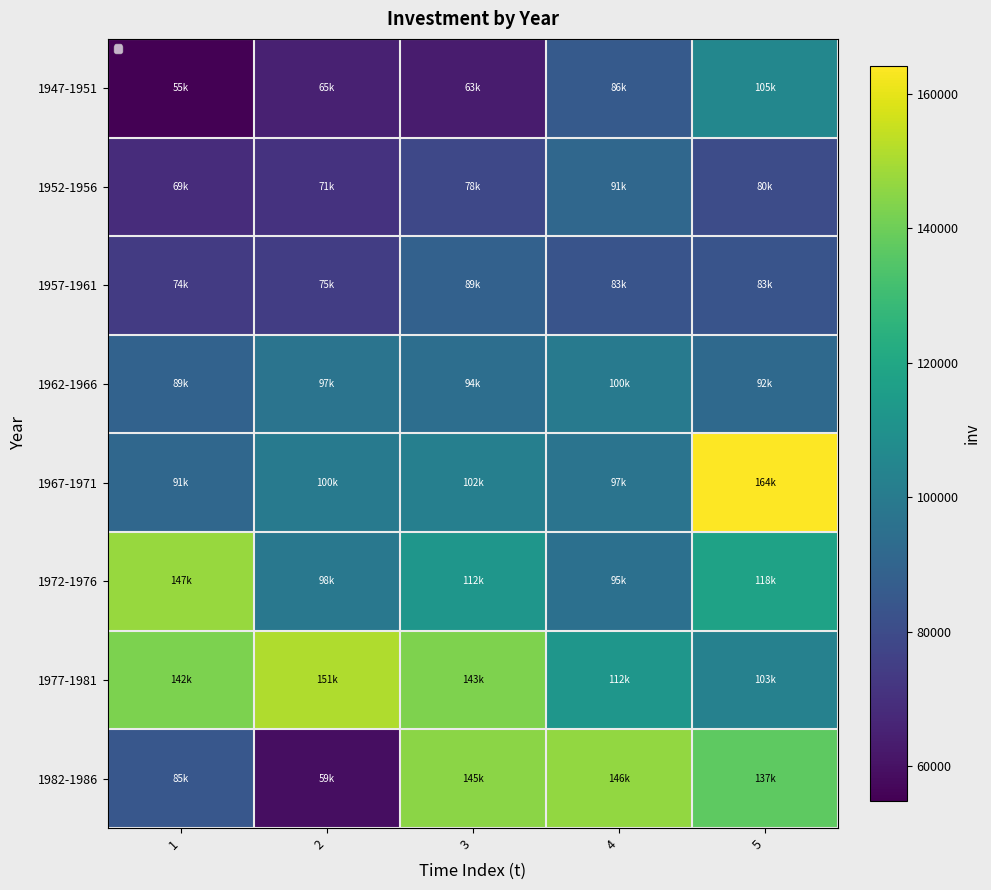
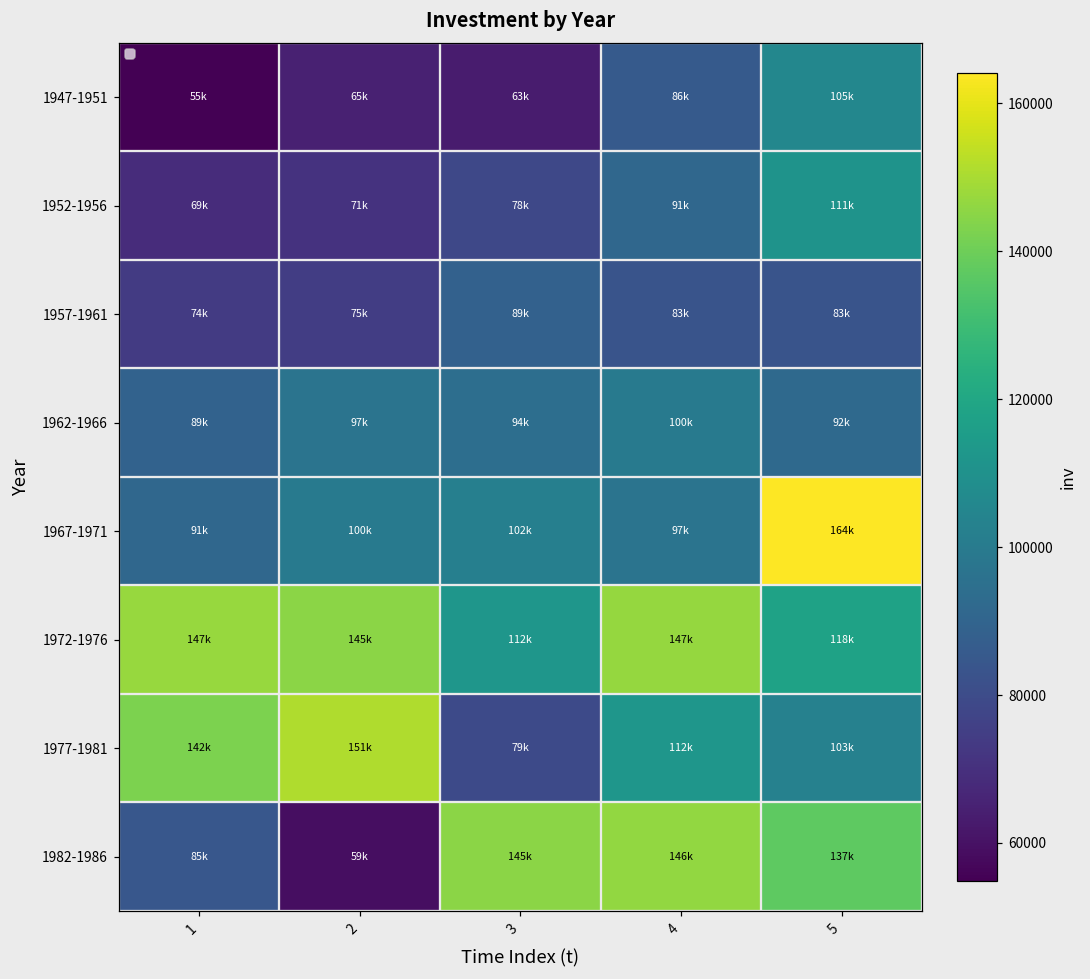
  {
    "1947-1951": {
      "1": "55k",
      "2": "65k",
      "3": "63k",
      "4": "86k",
      "5": "105k"
    },
    "1952-1956": {
      "1": "69k",
      "2": "71k",
      "3": "78k",
      "4": "91k",
-     "5": "80k"
+     "5": "111k"
    },
    "1957-1961": {
      "1": "74k",
      "2": "75k",
      "3": "89k",
      "4": "83k",
      "5": "83k"
    },
    "1962-1966": {
      "1": "89k",
      "2": "97k",
      "3": "94k",
      "4": "100k",
      "5": "92k"
    },
    "1967-1971": {
      "1": "91k",
      "2": "100k",
      "3": "102k",
      "4": "97k",
      "5": "164k"
    },
    "1972-1976": {
      "1": "147k",
-     "2": "98k",
+     "2": "145k",
      "3": "112k",
-     "4": "95k",
+     "4": "147k",
      "5": "118k"
    },
    "1977-1981": {
      "1": "142k",
      "2": "151k",
-     "3": "143k",
+     "3": "79k",
      "4": "112k",
      "5": "103k"
    },
    "1982-1986": {
      "1": "85k",
      "2": "59k",
      "3": "145k",
      "4": "146k",
      "5": "137k"
    }
  }
